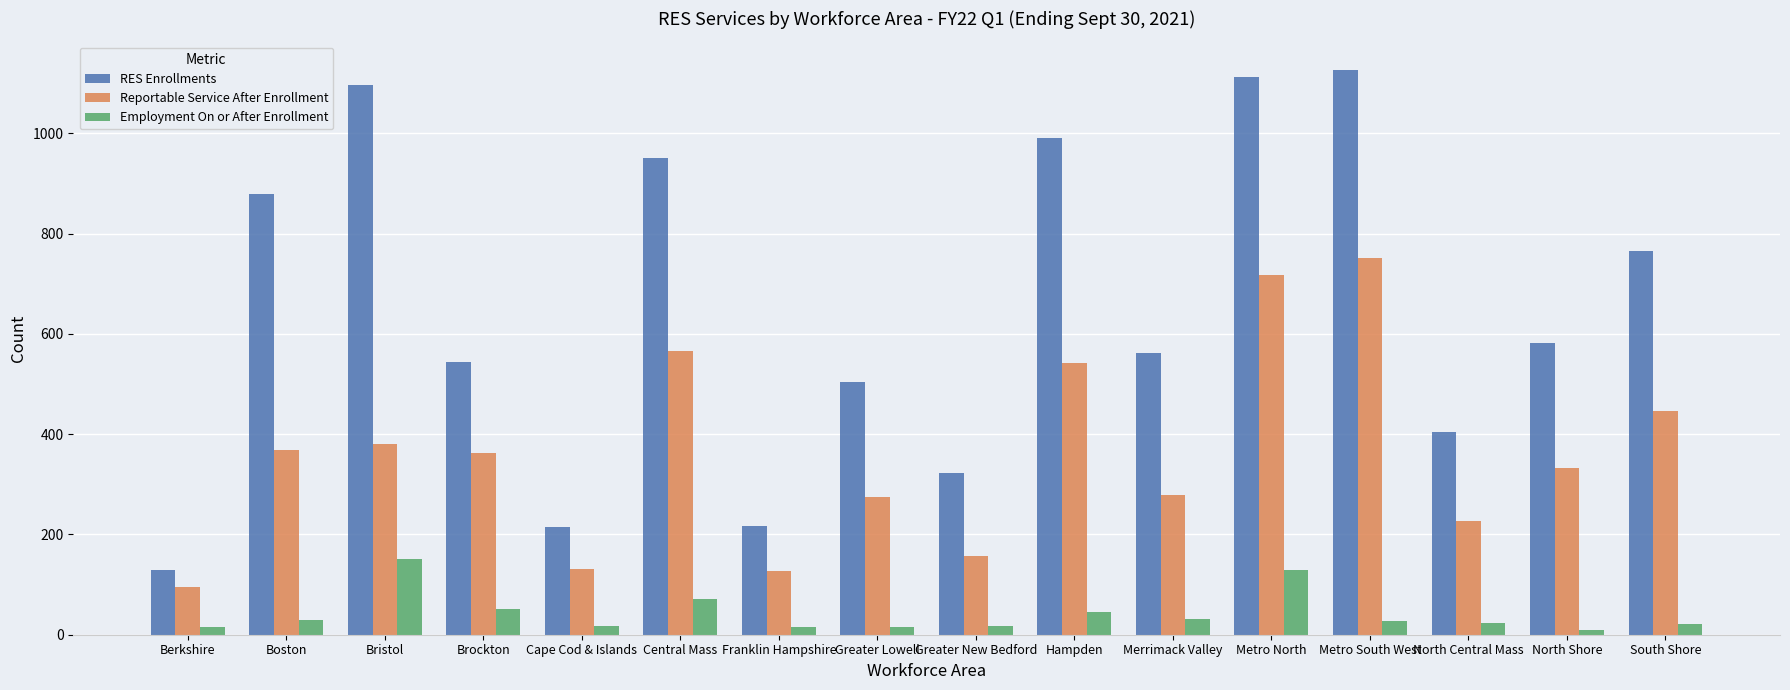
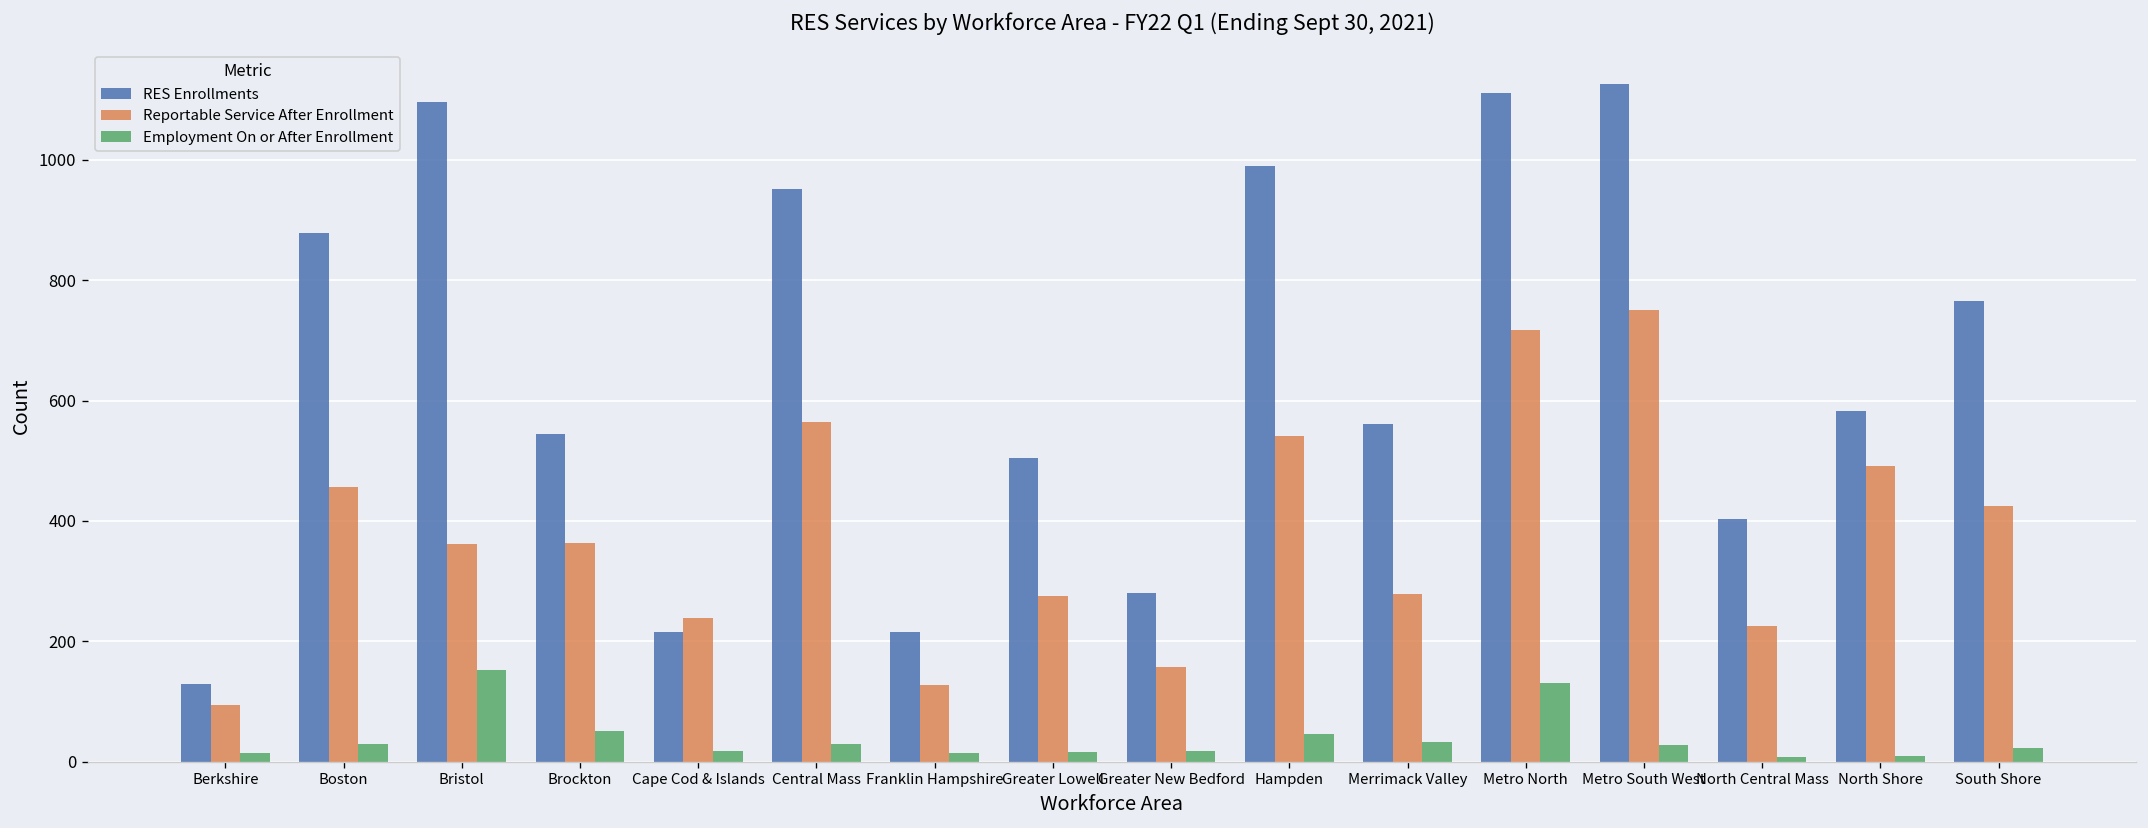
  {
    "RES Enrollments": {
      "Berkshire": 130,
      "Boston": 880,
      "Bristol": 1100,
      "Brockton": 540,
      "Cape Cod & Islands": 220,
      "Central Mass": 950,
      "Franklin Hampshire": 220,
      "Greater Lowell": 500,
-     "Greater New Bedford": 320,
+     "Greater New Bedford": 280,
      "Hampden": 990,
      "Merrimack Valley": 560,
      "Metro North": 1110,
      "Metro South West": 1130,
      "North Central Mass": 400,
      "North Shore": 580,
      "South Shore": 770
    },
    "Reportable Service After Enrollment": {
      "Berkshire": 100,
-     "Boston": 370,
-     "Bristol": 380,
+     "Boston": 460,
+     "Bristol": 360,
      "Brockton": 360,
-     "Cape Cod & Islands": 130,
+     "Cape Cod & Islands": 240,
      "Central Mass": 570,
      "Franklin Hampshire": 130,
      "Greater Lowell": 280,
      "Greater New Bedford": 160,
      "Hampden": 540,
      "Merrimack Valley": 280,
      "Metro North": 720,
      "Metro South West": 750,
      "North Central Mass": 230,
-     "North Shore": 330,
-     "South Shore": 450
+     "North Shore": 490,
+     "South Shore": 430
    },
    "Employment On or After Enrollment": {
      "Berkshire": 20,
      "Boston": 30,
      "Bristol": 150,
      "Brockton": 50,
      "Cape Cod & Islands": 20,
-     "Central Mass": 70,
+     "Central Mass": 30,
      "Franklin Hampshire": 20,
      "Greater Lowell": 20,
      "Greater New Bedford": 20,
      "Hampden": 50,
      "Merrimack Valley": 30,
      "Metro North": 130,
      "Metro South West": 30,
-     "North Central Mass": 20,
+     "North Central Mass": 10,
      "North Shore": 10,
      "South Shore": 20
    }
  }
